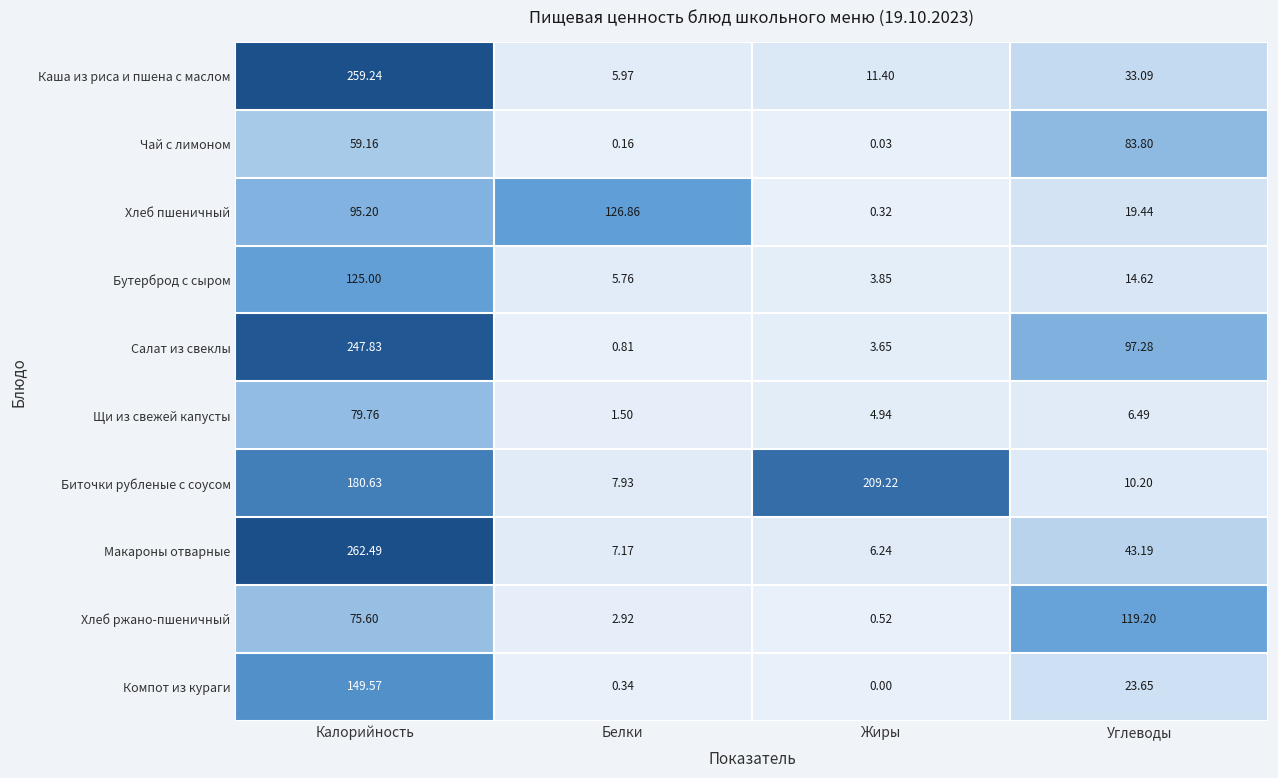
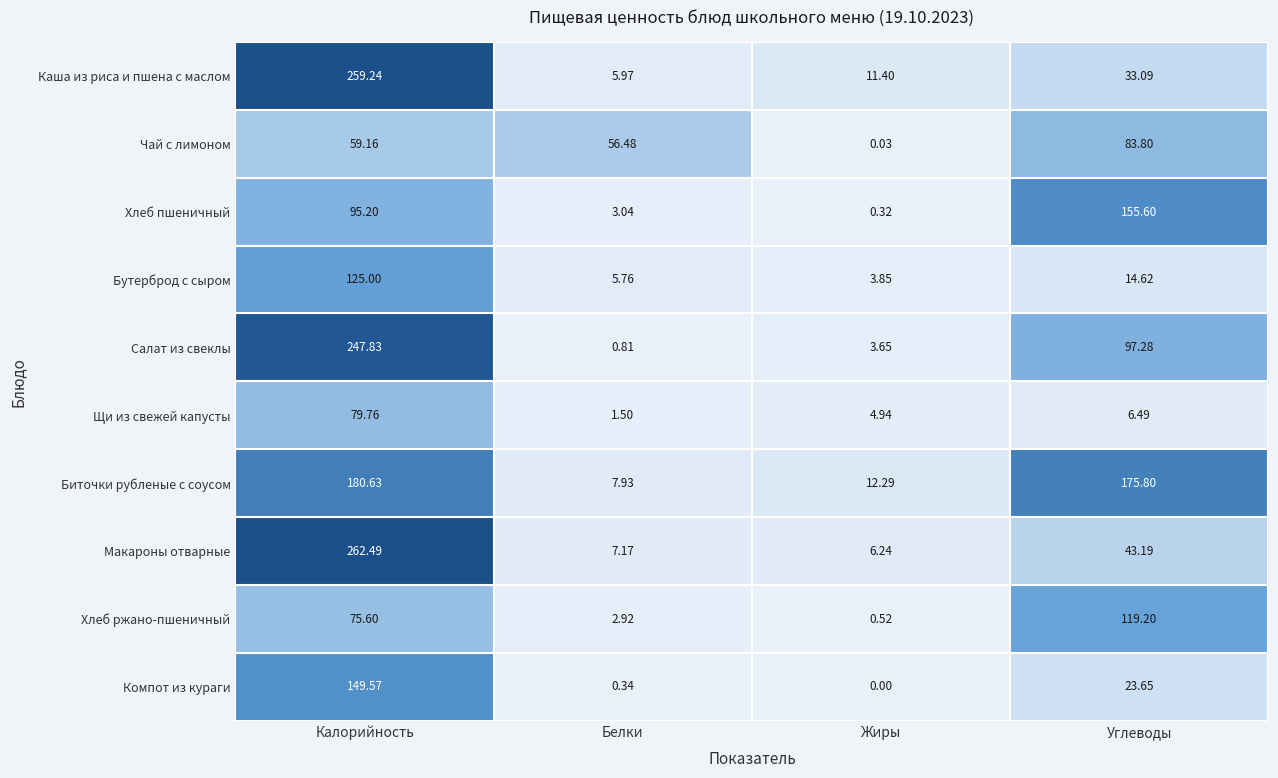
  {
    "Каша из риса и пшена с маслом": {
      "Калорийность": 259.24,
      "Белки": 5.97,
      "Жиры": 11.40,
      "Углеводы": 33.09
    },
    "Чай с лимоном": {
      "Калорийность": 59.16,
-     "Белки": 0.16,
+     "Белки": 56.48,
      "Жиры": 0.03,
      "Углеводы": 83.80
    },
    "Хлеб пшеничный": {
      "Калорийность": 95.20,
-     "Белки": 126.86,
+     "Белки": 3.04,
      "Жиры": 0.32,
-     "Углеводы": 19.44
+     "Углеводы": 155.60
    },
    "Бутерброд с сыром": {
      "Калорийность": 125.00,
      "Белки": 5.76,
      "Жиры": 3.85,
      "Углеводы": 14.62
    },
    "Салат из свеклы": {
      "Калорийность": 247.83,
      "Белки": 0.81,
      "Жиры": 3.65,
      "Углеводы": 97.28
    },
    "Щи из свежей капусты": {
      "Калорийность": 79.76,
      "Белки": 1.50,
      "Жиры": 4.94,
      "Углеводы": 6.49
    },
    "Биточки рубленые с соусом": {
      "Калорийность": 180.63,
      "Белки": 7.93,
-     "Жиры": 209.22,
-     "Углеводы": 10.20
+     "Жиры": 12.29,
+     "Углеводы": 175.80
    },
    "Макароны отварные": {
      "Калорийность": 262.49,
      "Белки": 7.17,
      "Жиры": 6.24,
      "Углеводы": 43.19
    },
    "Хлеб ржано-пшеничный": {
      "Калорийность": 75.60,
      "Белки": 2.92,
      "Жиры": 0.52,
      "Углеводы": 119.20
    },
    "Компот из кураги": {
      "Калорийность": 149.57,
      "Белки": 0.34,
      "Жиры": 0.00,
      "Углеводы": 23.65
    }
  }
